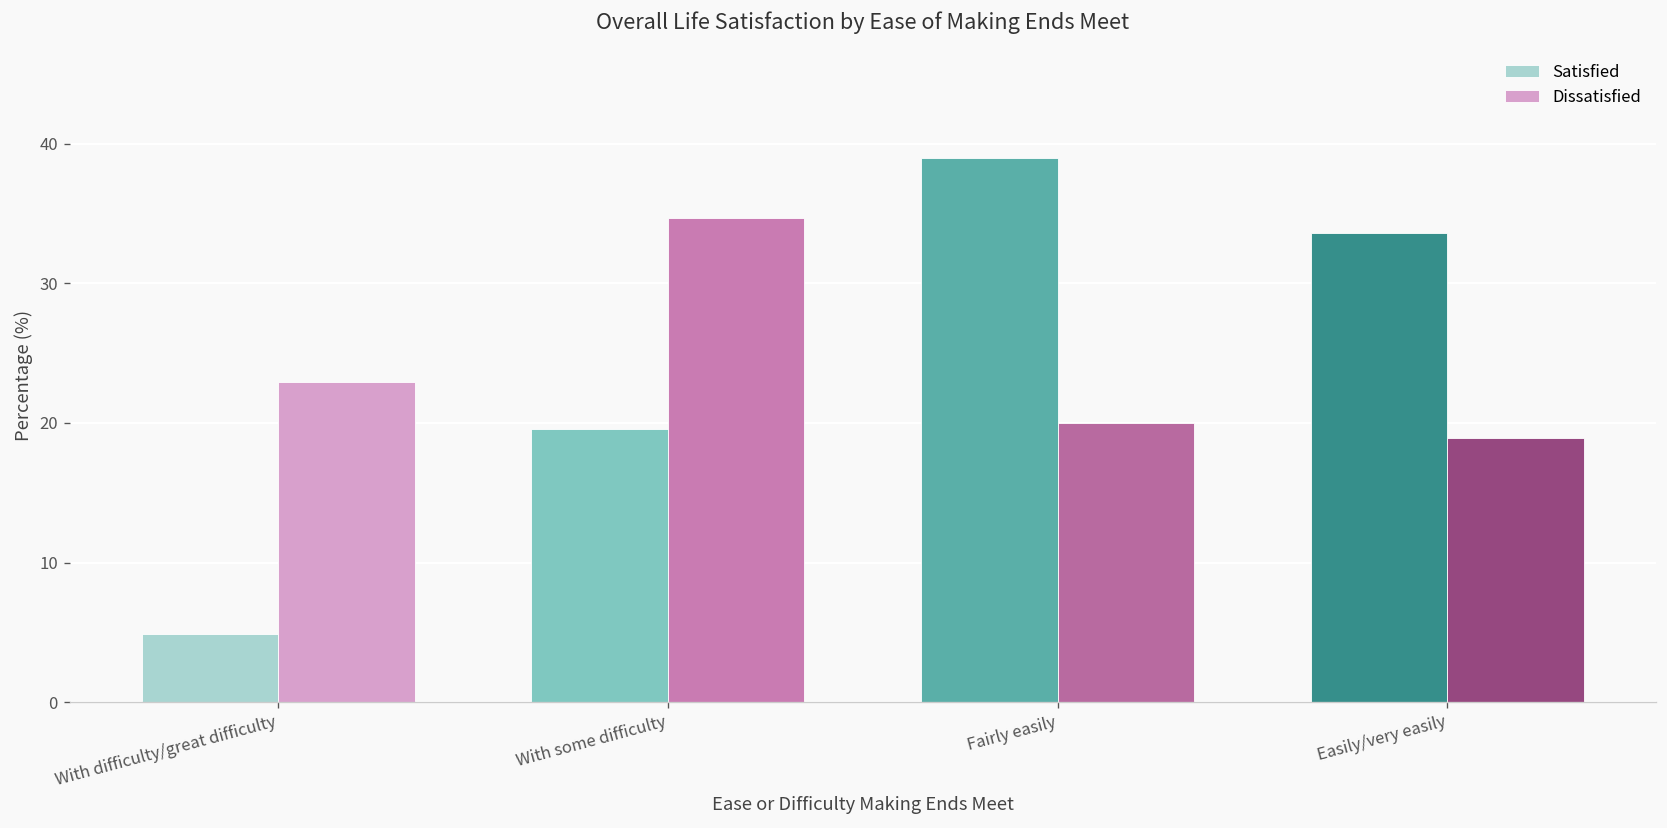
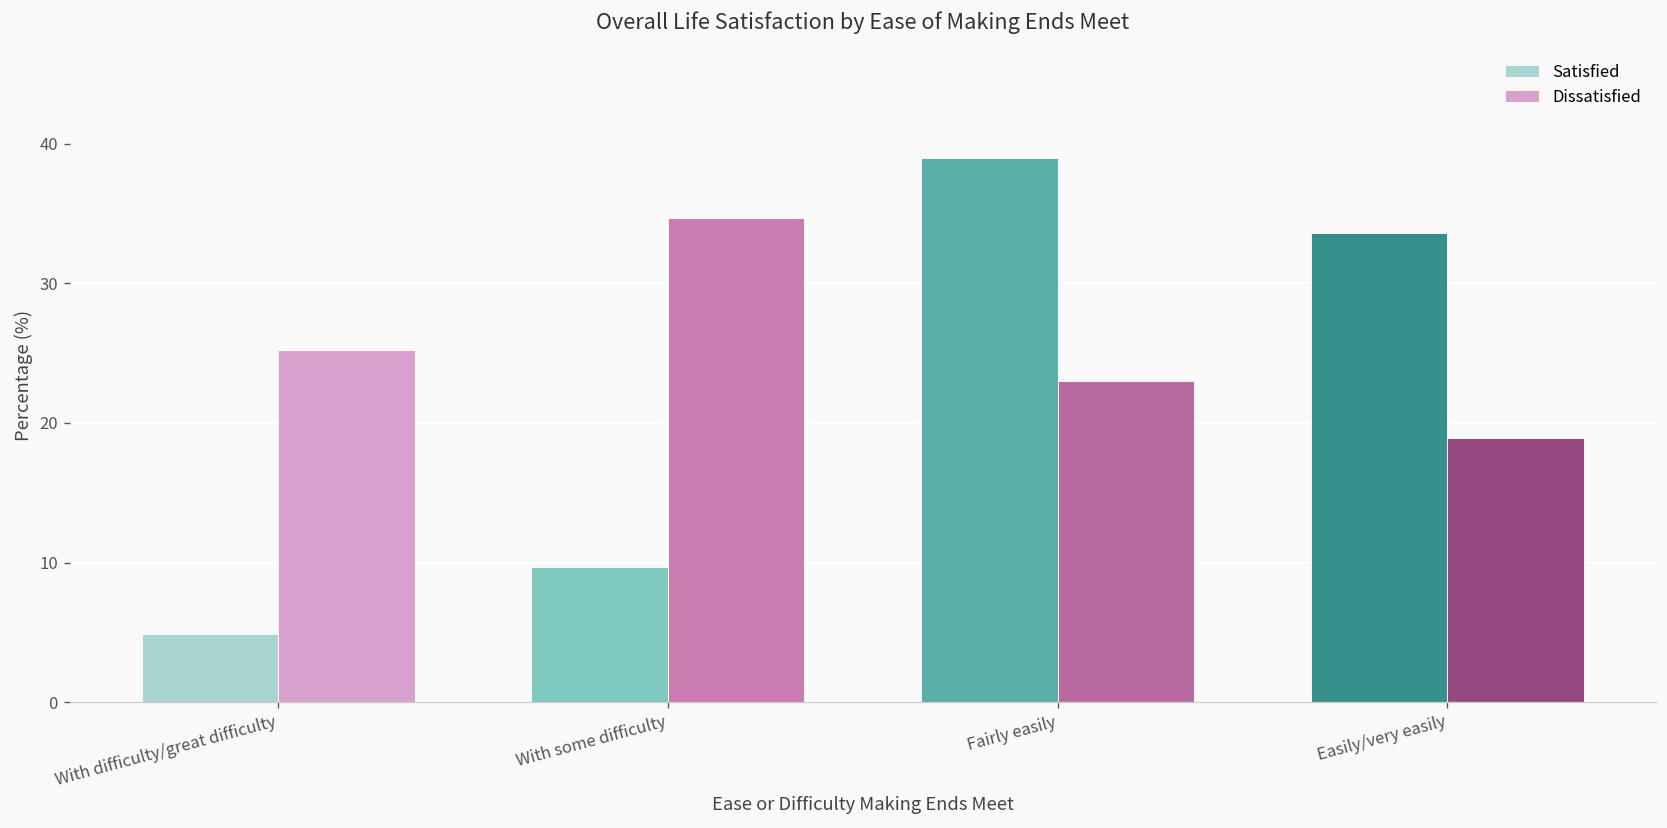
  {
    "Satisfied": {
      "With difficulty/great difficulty": 4.9,
-     "With some difficulty": 19.6,
+     "With some difficulty": 9.7,
      "Fairly easily": 39.0,
      "Easily/very easily": 33.6
    },
    "Dissatisfied": {
-     "With difficulty/great difficulty": 22.9,
+     "With difficulty/great difficulty": 25.2,
      "With some difficulty": 34.7,
-     "Fairly easily": 20,
+     "Fairly easily": 23,
      "Easily/very easily": 18.9
    }
  }
